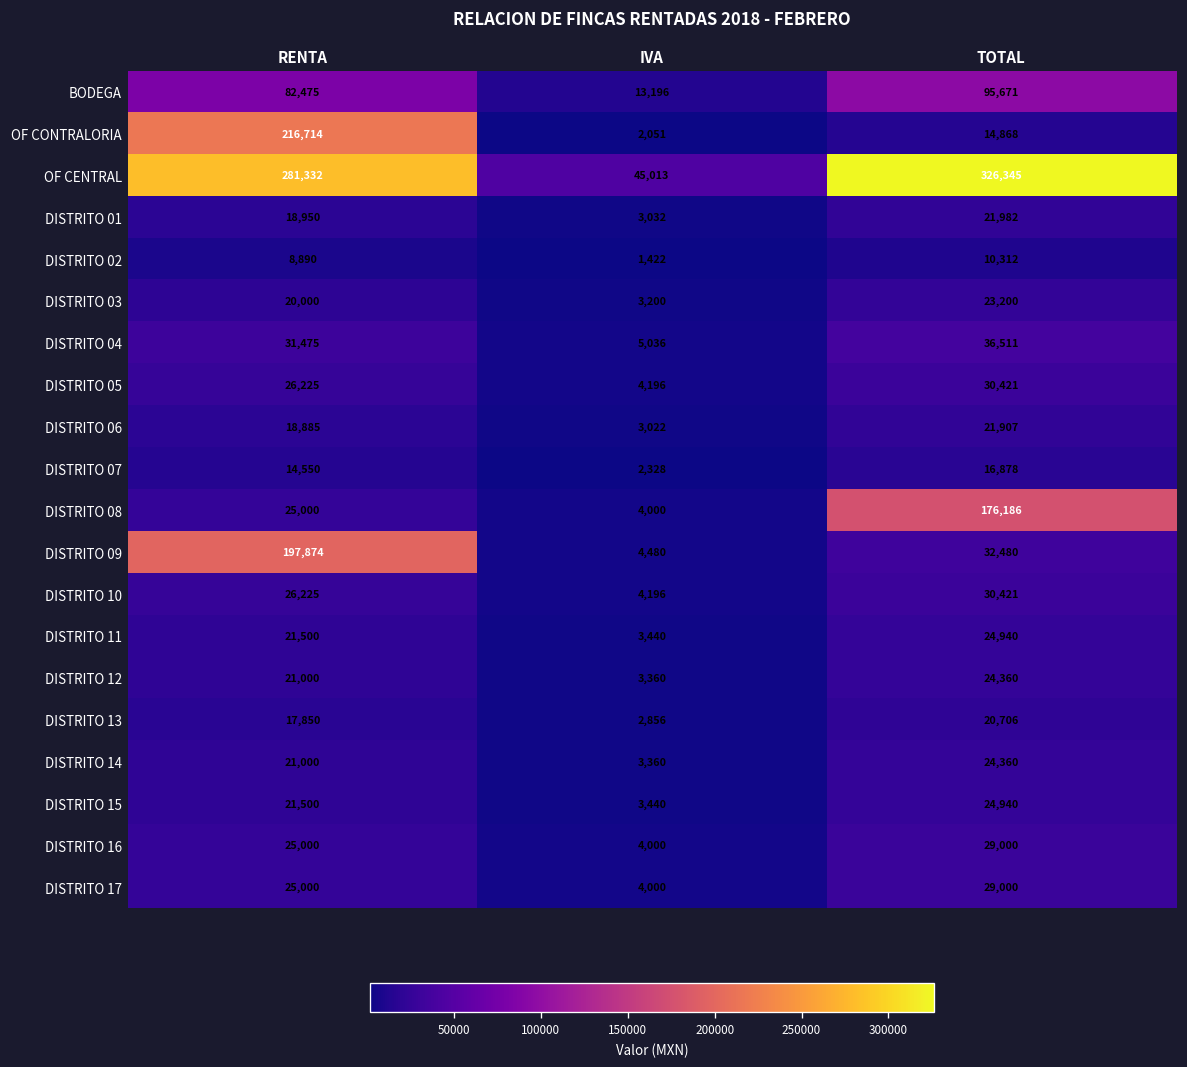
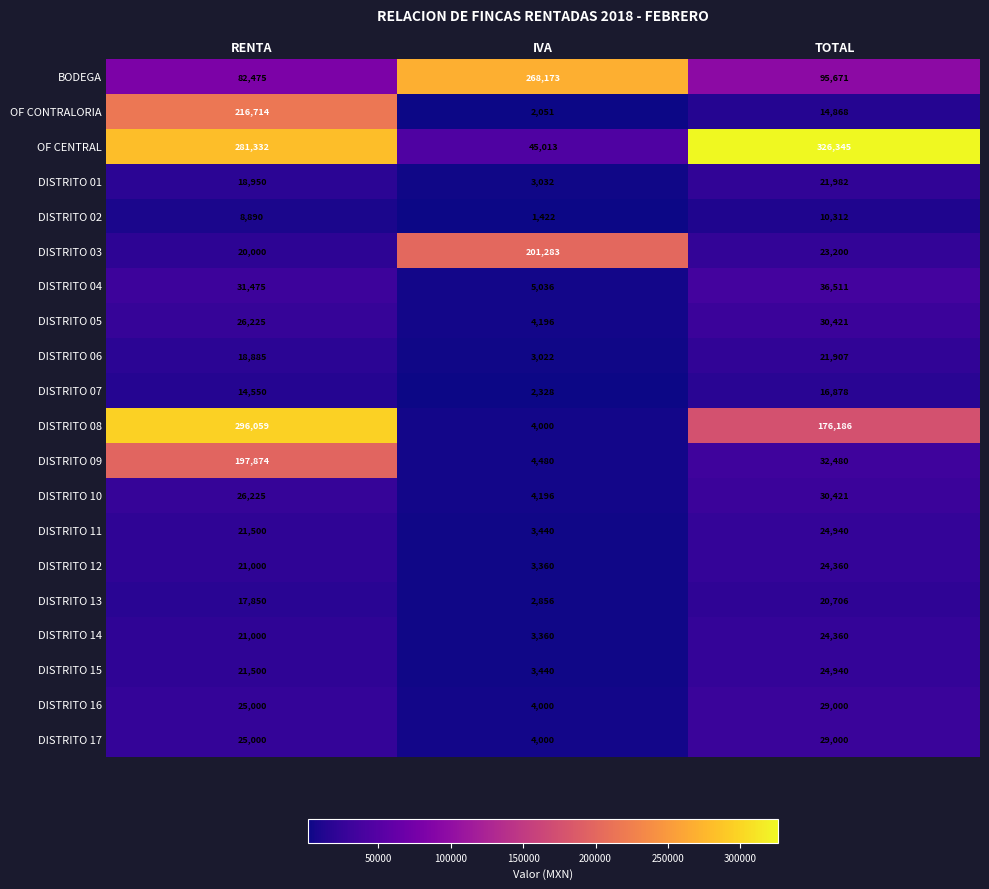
  {
    "BODEGA": {
      "RENTA": "82,475",
-     "IVA": "13,196",
+     "IVA": "268,173",
      "TOTAL": "95,671"
    },
    "OF CONTRALORIA": {
      "RENTA": "216,714",
      "IVA": "2,051",
      "TOTAL": "14,868"
    },
    "OF CENTRAL": {
      "RENTA": "281,332",
      "IVA": "45,013",
      "TOTAL": "326,345"
    },
    "DISTRITO 01": {
      "RENTA": "18,950",
      "IVA": "3,032",
      "TOTAL": "21,982"
    },
    "DISTRITO 02": {
      "RENTA": "8,890",
      "IVA": "1,422",
      "TOTAL": "10,312"
    },
    "DISTRITO 03": {
      "RENTA": "20,000",
-     "IVA": "3,200",
+     "IVA": "201,283",
      "TOTAL": "23,200"
    },
    "DISTRITO 04": {
      "RENTA": "31,475",
      "IVA": "5,036",
      "TOTAL": "36,511"
    },
    "DISTRITO 05": {
      "RENTA": "26,225",
      "IVA": "4,196",
      "TOTAL": "30,421"
    },
    "DISTRITO 06": {
      "RENTA": "18,885",
      "IVA": "3,022",
      "TOTAL": "21,907"
    },
    "DISTRITO 07": {
      "RENTA": "14,550",
      "IVA": "2,328",
      "TOTAL": "16,878"
    },
    "DISTRITO 08": {
-     "RENTA": "25,000",
+     "RENTA": "296,059",
      "IVA": "4,000",
      "TOTAL": "176,186"
    },
    "DISTRITO 09": {
      "RENTA": "197,874",
      "IVA": "4,480",
      "TOTAL": "32,480"
    },
    "DISTRITO 10": {
      "RENTA": "26,225",
      "IVA": "4,196",
      "TOTAL": "30,421"
    },
    "DISTRITO 11": {
      "RENTA": "21,500",
      "IVA": "3,440",
      "TOTAL": "24,940"
    },
    "DISTRITO 12": {
      "RENTA": "21,000",
      "IVA": "3,360",
      "TOTAL": "24,360"
    },
    "DISTRITO 13": {
      "RENTA": "17,850",
      "IVA": "2,856",
      "TOTAL": "20,706"
    },
    "DISTRITO 14": {
      "RENTA": "21,000",
      "IVA": "3,360",
      "TOTAL": "24,360"
    },
    "DISTRITO 15": {
      "RENTA": "21,500",
      "IVA": "3,440",
      "TOTAL": "24,940"
    },
    "DISTRITO 16": {
      "RENTA": "25,000",
      "IVA": "4,000",
      "TOTAL": "29,000"
    },
    "DISTRITO 17": {
      "RENTA": "25,000",
      "IVA": "4,000",
      "TOTAL": "29,000"
    }
  }
